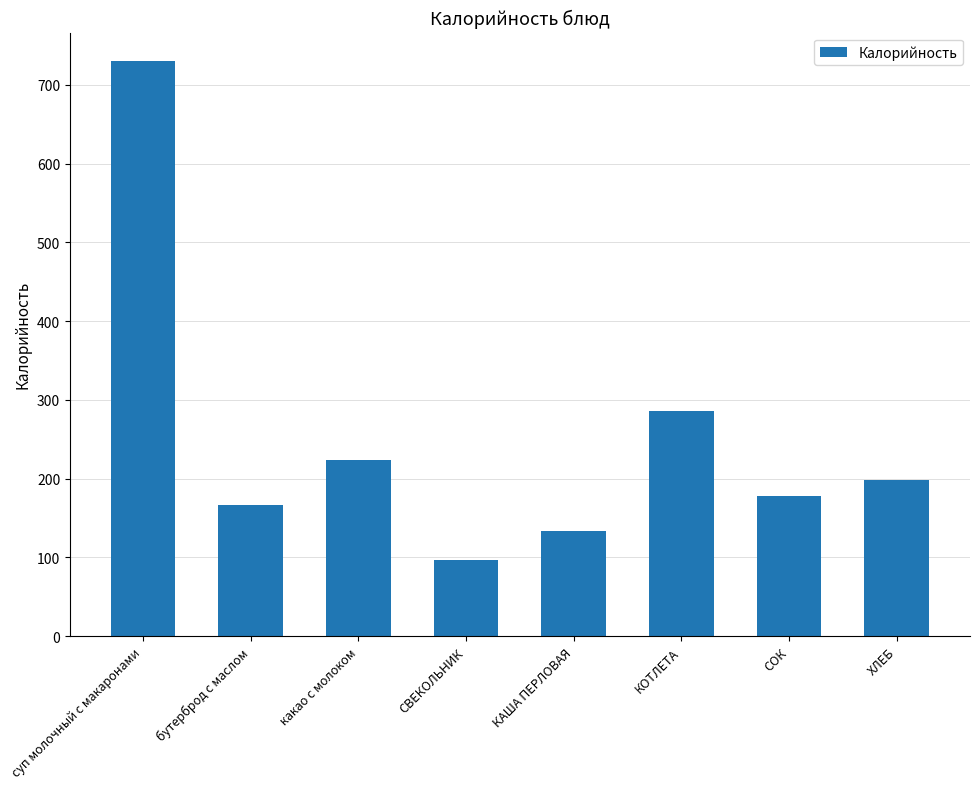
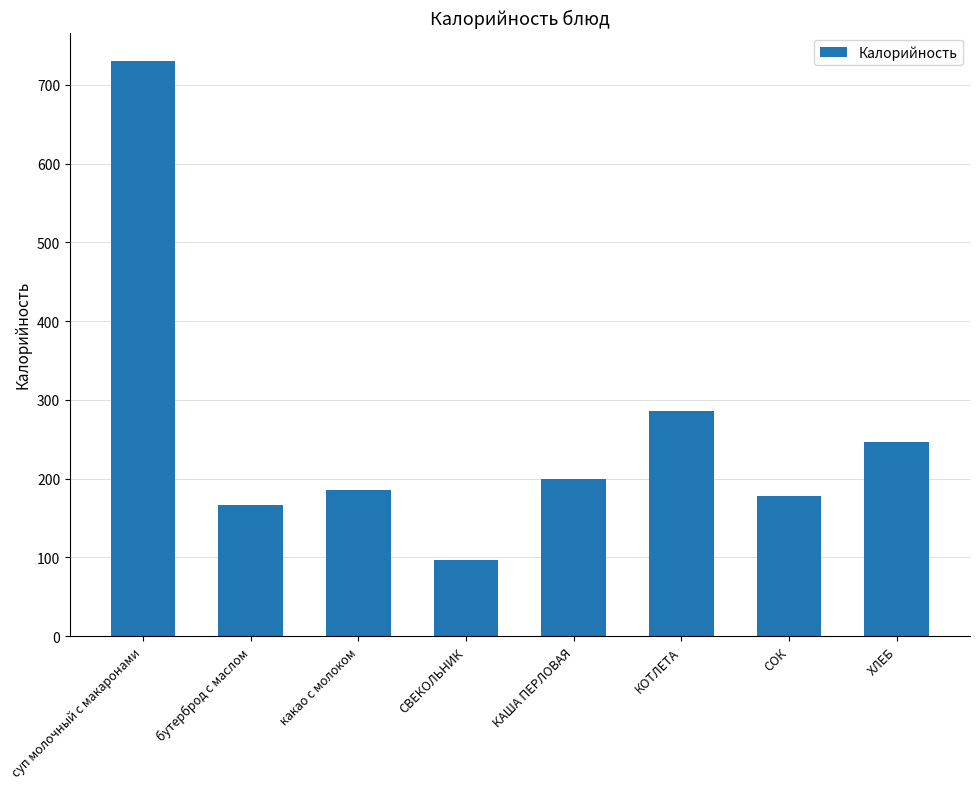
  {
    "суп молочный с макаронами": 730,
    "бутерброд с маслом": 170,
-   "какао с молоком": 220,
+   "какао с молоком": 190,
    "СВЕКОЛЬНИК": 100,
-   "КАША ПЕРЛОВАЯ": 130,
+   "КАША ПЕРЛОВАЯ": 200,
    "КОТЛЕТА": 290,
    "СОК": 180,
-   "ХЛЕБ": 200
+   "ХЛЕБ": 250
  }
